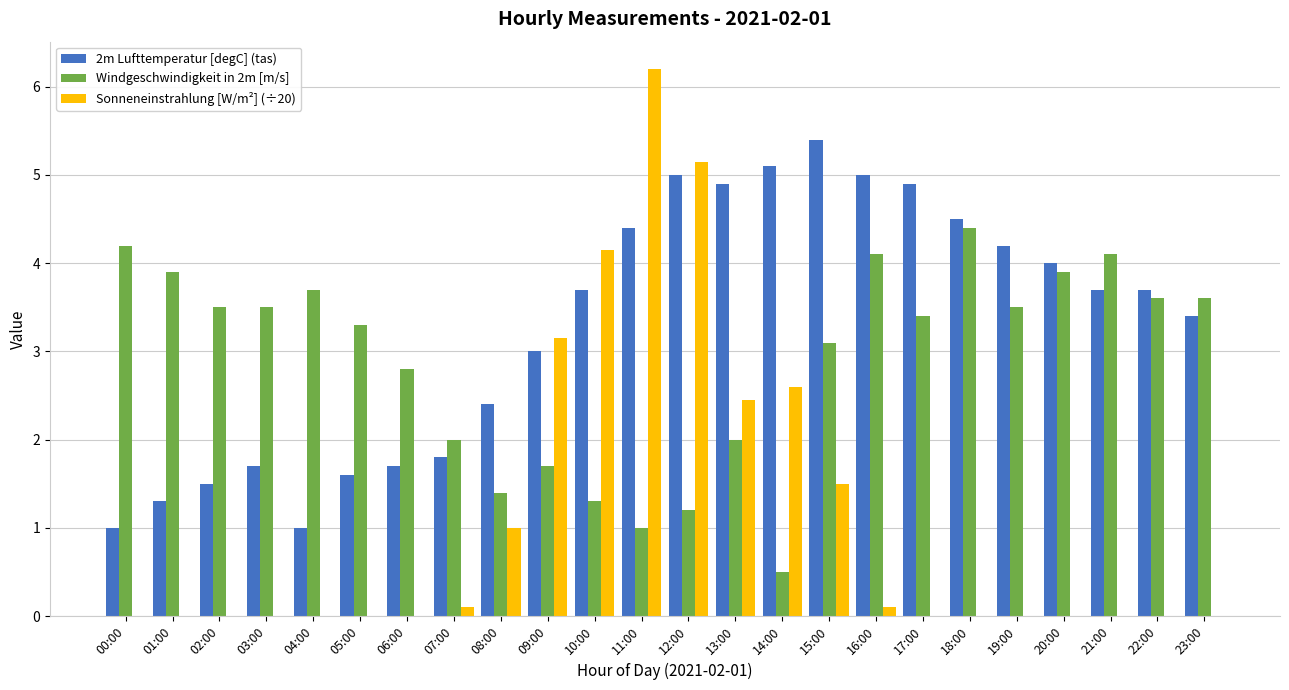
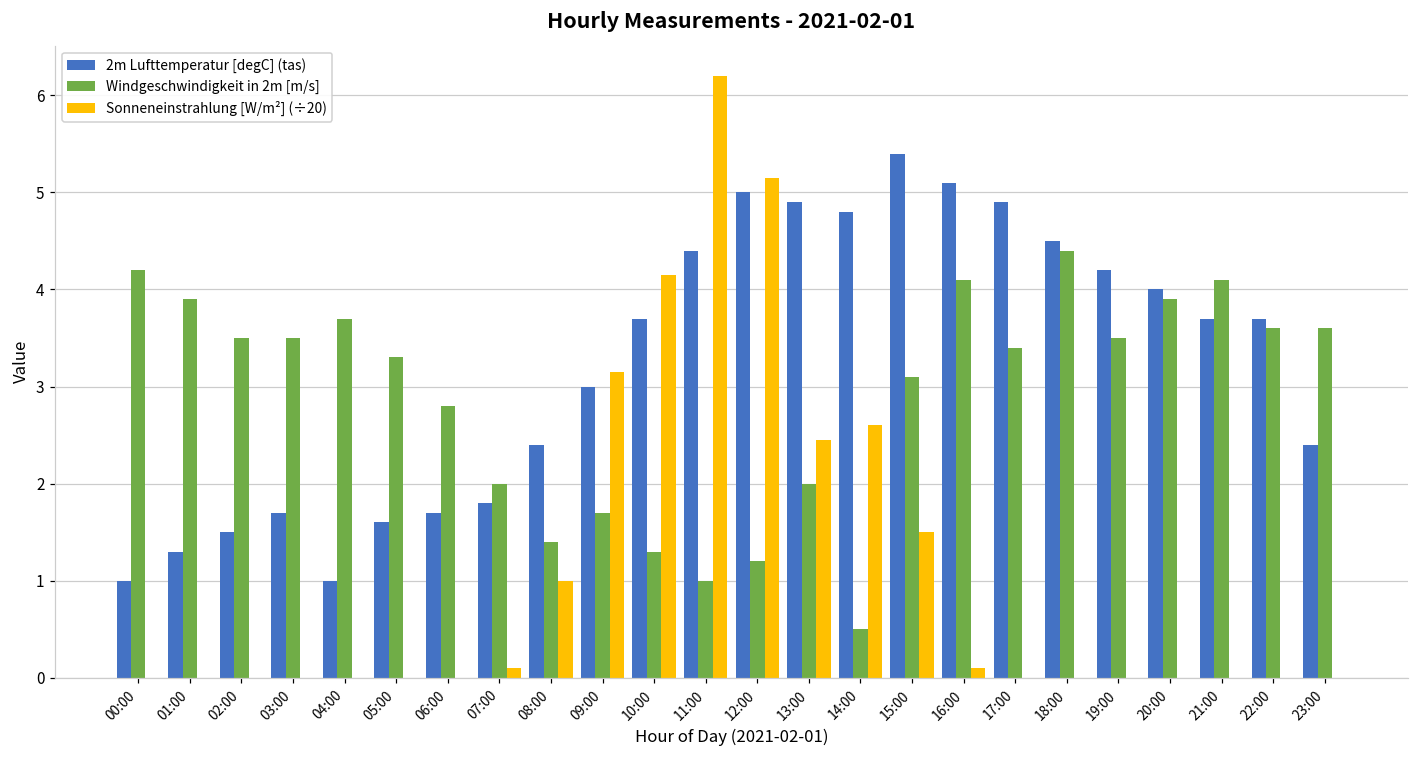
  {
    "2m Lufttemperatur [degC] (tas)": {
      "00:00": 1.0,
      "01:00": 1.3,
      "02:00": 1.5,
      "03:00": 1.7,
      "04:00": 1.0,
      "05:00": 1.6,
      "06:00": 1.7,
      "07:00": 1.8,
      "08:00": 2.4,
      "09:00": 3.0,
      "10:00": 3.7,
      "11:00": 4.4,
      "12:00": 5.0,
      "13:00": 4.9,
-     "14:00": 5.1,
+     "14:00": 4.8,
      "15:00": 5.4,
-     "16:00": 5.0,
+     "16:00": 5.1,
      "17:00": 4.9,
      "18:00": 4.5,
      "19:00": 4.2,
      "20:00": 4.0,
      "21:00": 3.7,
      "22:00": 3.7,
-     "23:00": 3.4
+     "23:00": 2.4
    },
    "Windgeschwindigkeit in 2m [m/s]": {
      "00:00": 4.2,
      "01:00": 3.9,
      "02:00": 3.5,
      "03:00": 3.5,
      "04:00": 3.7,
      "05:00": 3.3,
      "06:00": 2.8,
      "07:00": 2.0,
      "08:00": 1.4,
      "09:00": 1.7,
      "10:00": 1.3,
      "11:00": 1.0,
      "12:00": 1.2,
      "13:00": 2.0,
      "14:00": 0.5,
      "15:00": 3.1,
      "16:00": 4.1,
      "17:00": 3.4,
      "18:00": 4.4,
      "19:00": 3.5,
      "20:00": 3.9,
      "21:00": 4.1,
      "22:00": 3.6,
      "23:00": 3.6
    },
    "Sonneneinstrahlung [W/m²] (÷20)": {
      "00:00": 0.0,
      "01:00": 0.0,
      "02:00": 0.0,
      "03:00": 0.0,
      "04:00": 0.0,
      "05:00": 0.0,
      "06:00": 0.0,
      "07:00": 0.1,
      "08:00": 1.0,
      "09:00": 3.2,
      "10:00": 4.2,
      "11:00": 6.2,
      "12:00": 5.2,
      "13:00": 2.5,
      "14:00": 2.6,
      "15:00": 1.5,
      "16:00": 0.1,
      "17:00": 0.0,
      "18:00": 0.0,
      "19:00": 0.0,
      "20:00": 0.0,
      "21:00": 0.0,
      "22:00": 0.0,
      "23:00": 0.0
    }
  }
